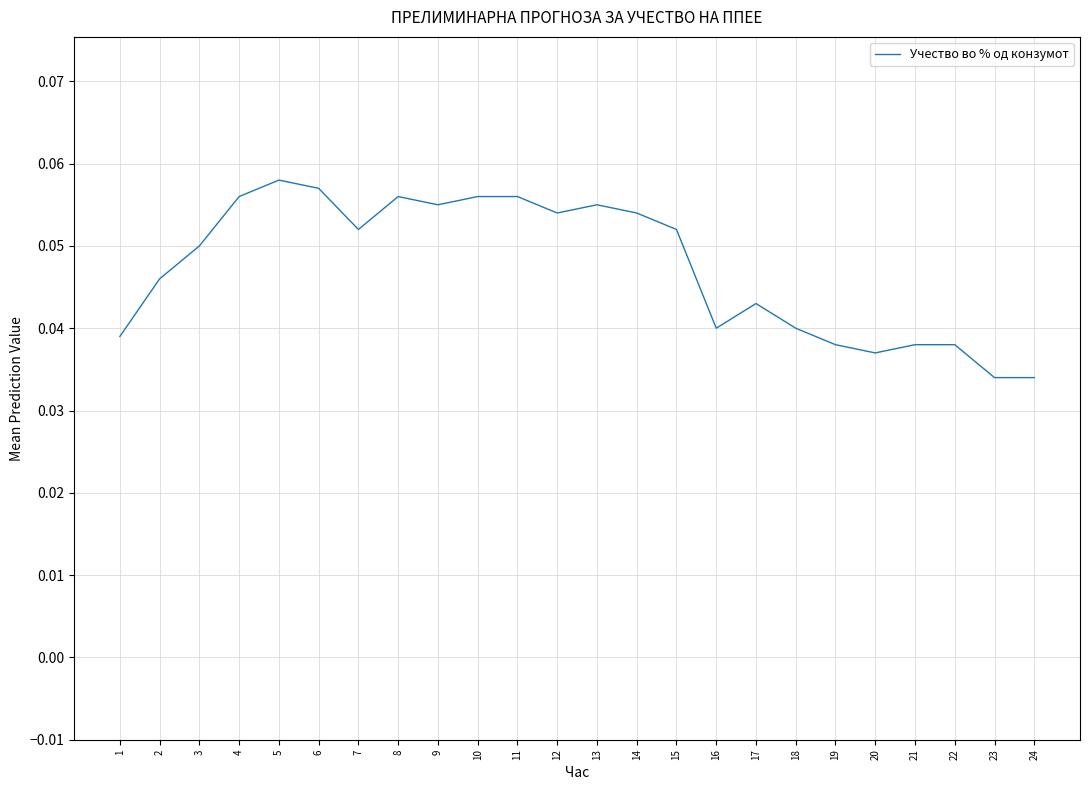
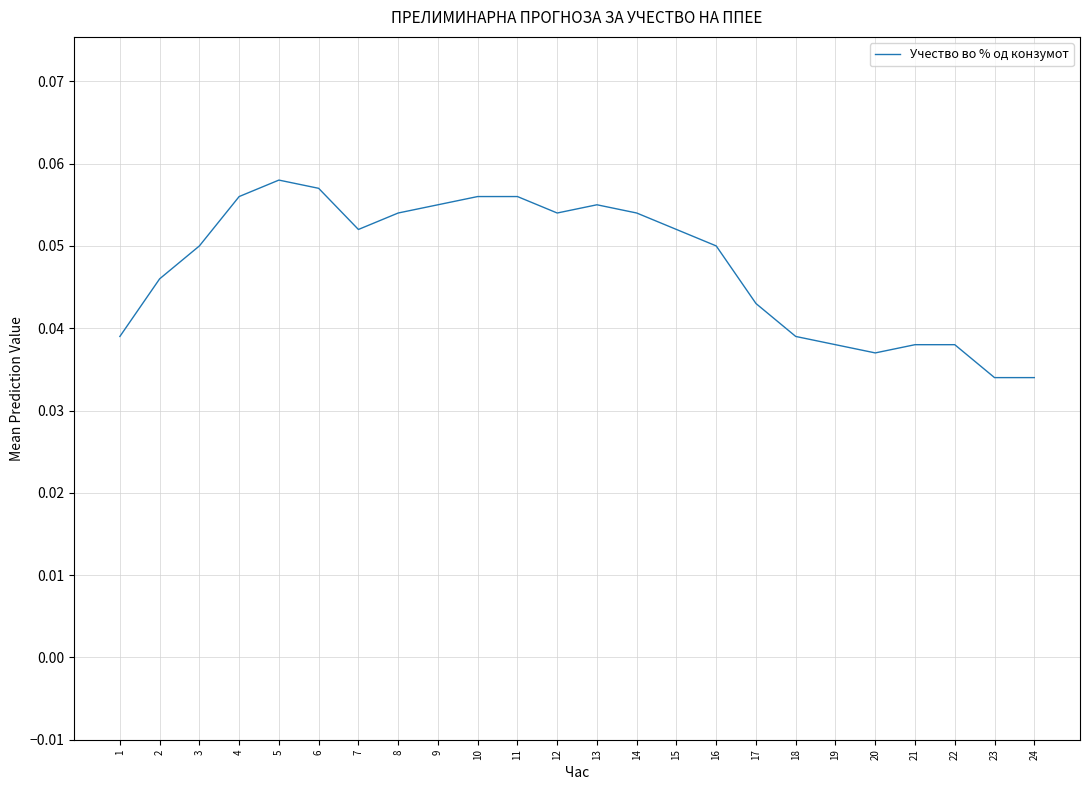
  {
    "1": 0.039,
    "2": 0.046,
    "3": 0.050,
    "4": 0.056,
    "5": 0.058,
    "6": 0.057,
    "7": 0.052,
-   "8": 0.056,
+   "8": 0.054,
    "9": 0.055,
    "10": 0.056,
    "11": 0.056,
    "12": 0.054,
    "13": 0.055,
    "14": 0.054,
    "15": 0.052,
-   "16": 0.04,
+   "16": 0.05,
    "17": 0.043,
-   "18": 0.040,
+   "18": 0.039,
    "19": 0.038,
    "20": 0.037,
    "21": 0.038,
    "22": 0.038,
    "23": 0.034,
    "24": 0.034
  }
